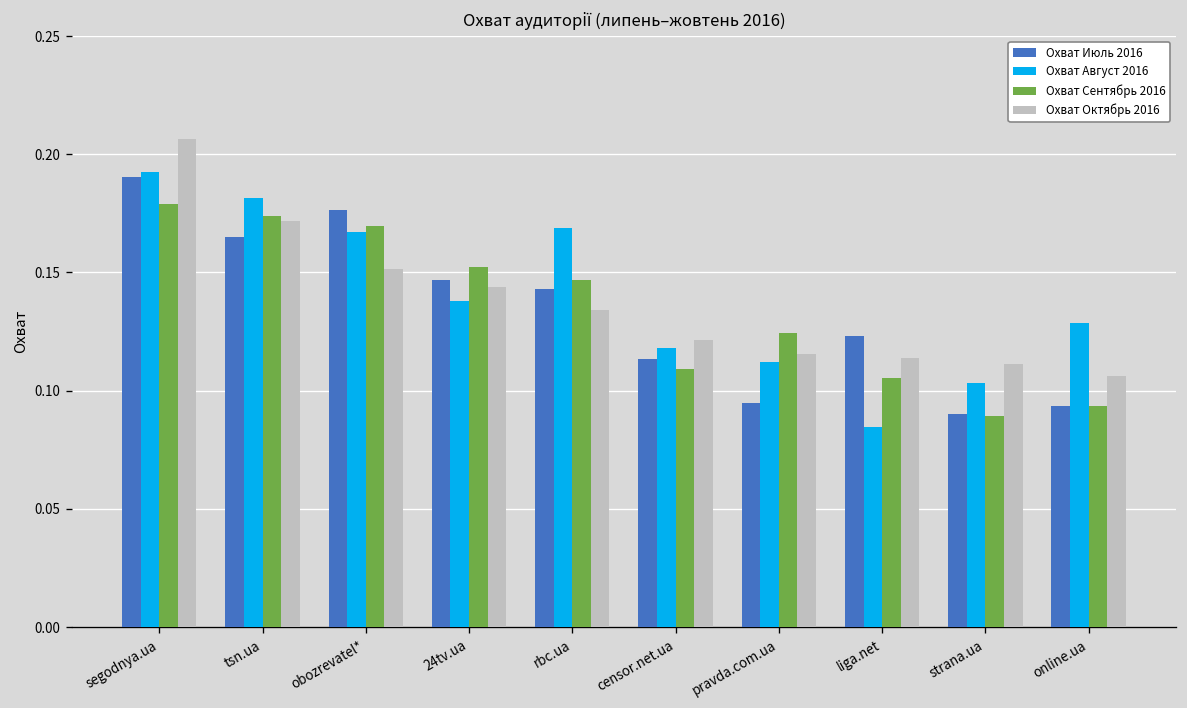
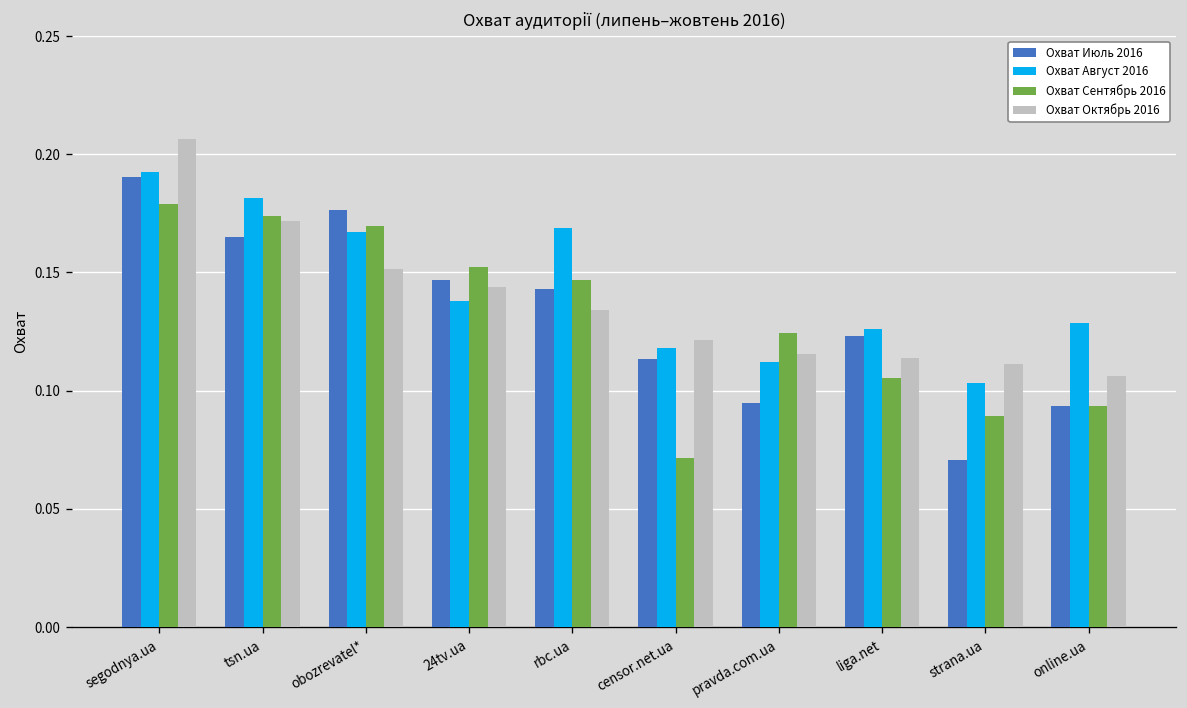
  {
    "Охват Июль 2016": {
      "segodnya.ua": 0.191,
      "tsn.ua": 0.165,
      "obozrevatel*": 0.177,
      "24tv.ua": 0.147,
      "rbc.ua": 0.143,
      "censor.net.ua": 0.114,
      "pravda.com.ua": 0.095,
      "liga.net": 0.123,
-     "strana.ua": 0.090,
+     "strana.ua": 0.071,
      "online.ua": 0.094
    },
    "Охват Август 2016": {
      "segodnya.ua": 0.193,
      "tsn.ua": 0.182,
      "obozrevatel*": 0.167,
      "24tv.ua": 0.138,
      "rbc.ua": 0.169,
      "censor.net.ua": 0.118,
      "pravda.com.ua": 0.112,
-     "liga.net": 0.085,
+     "liga.net": 0.126,
      "strana.ua": 0.103,
      "online.ua": 0.128
    },
    "Охват Сентябрь 2016": {
      "segodnya.ua": 0.179,
      "tsn.ua": 0.174,
      "obozrevatel*": 0.170,
      "24tv.ua": 0.152,
      "rbc.ua": 0.147,
-     "censor.net.ua": 0.109,
+     "censor.net.ua": 0.072,
      "pravda.com.ua": 0.125,
      "liga.net": 0.105,
      "strana.ua": 0.089,
      "online.ua": 0.094
    },
    "Охват Октябрь 2016": {
      "segodnya.ua": 0.206,
      "tsn.ua": 0.172,
      "obozrevatel*": 0.151,
      "24tv.ua": 0.144,
      "rbc.ua": 0.134,
      "censor.net.ua": 0.122,
      "pravda.com.ua": 0.116,
      "liga.net": 0.114,
      "strana.ua": 0.111,
      "online.ua": 0.106
    }
  }
